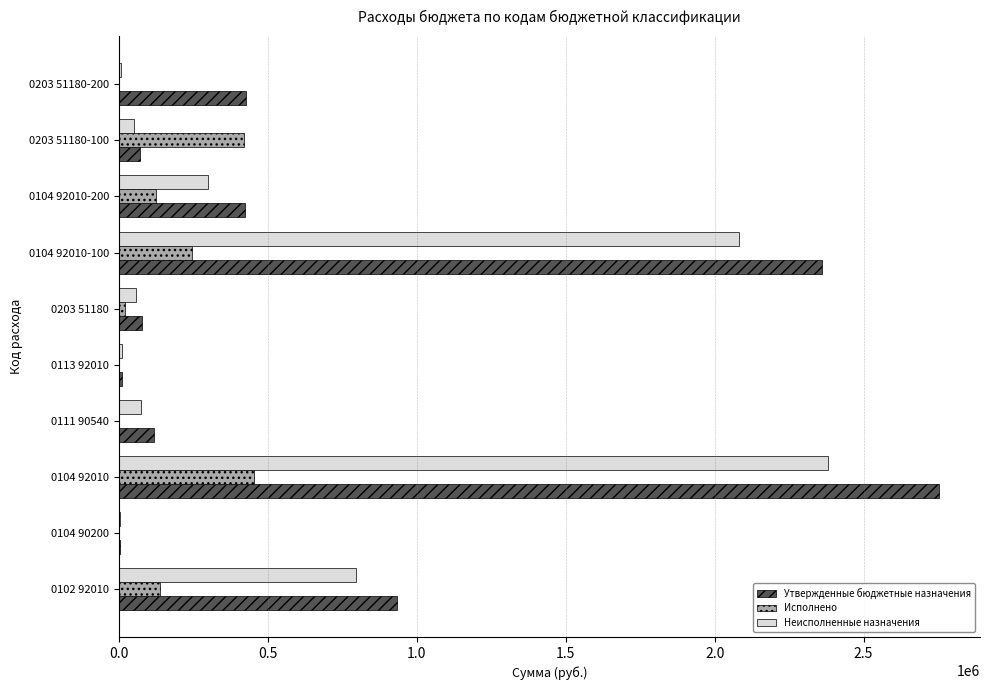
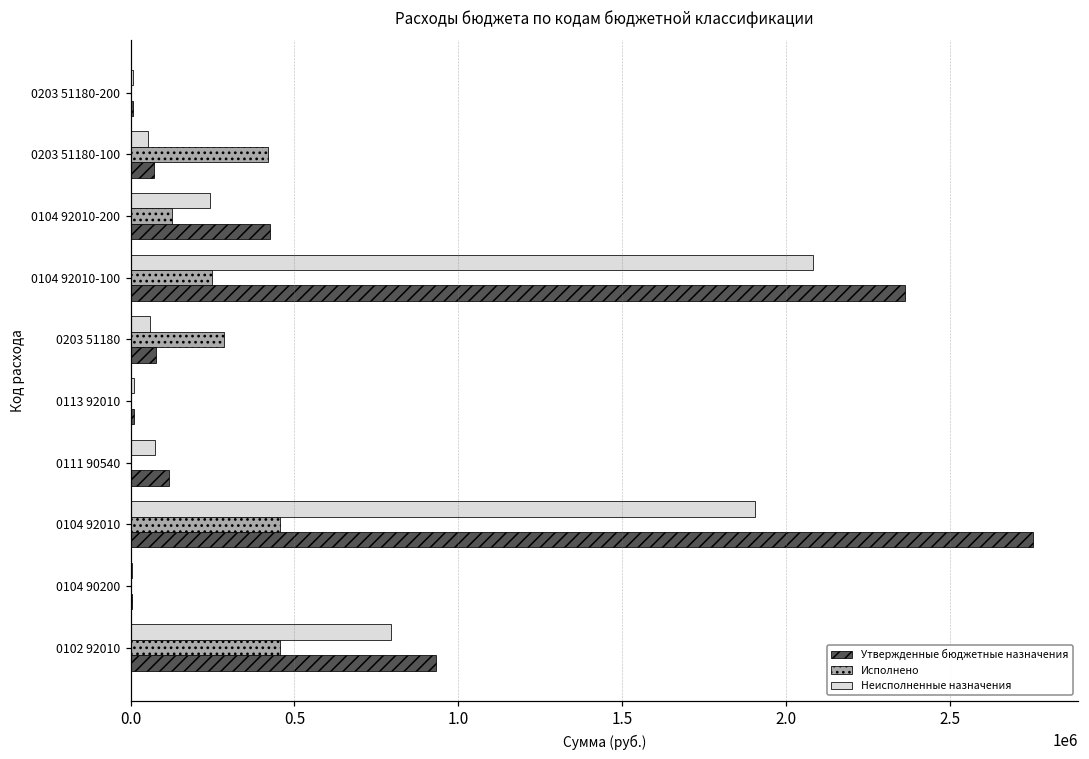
  {
    "Утвержденные бюджетные назначения": {
-     "0203 51180-200": 430000,
+     "0203 51180-200": 10000,
      "0203 51180-100": 70000,
      "0104 92010-200": 420000,
      "0104 92010-100": 2360000,
      "0203 51180": 80000,
      "0113 92010": 10000,
      "0111 90540": 120000,
      "0104 92010": 2750000,
      "0102 92010": 930000
    },
    "Исполнено": {
      "0203 51180-100": 420000,
      "0104 92010-200": 130000,
      "0104 92010-100": 250000,
-     "0203 51180": 20000,
+     "0203 51180": 290000,
      "0113 92010": 0,
      "0111 90540": 0,
      "0104 92010": 460000,
-     "0102 92010": 140000
+     "0102 92010": 460000
    },
    "Неисполненные назначения": {
      "0203 51180-100": 50000,
-     "0104 92010-200": 300000,
+     "0104 92010-200": 240000,
      "0104 92010-100": 2080000,
      "0203 51180": 60000,
      "0113 92010": 10000,
      "0111 90540": 80000,
-     "0104 92010": 2380000,
+     "0104 92010": 1910000,
      "0102 92010": 800000
    }
  }
